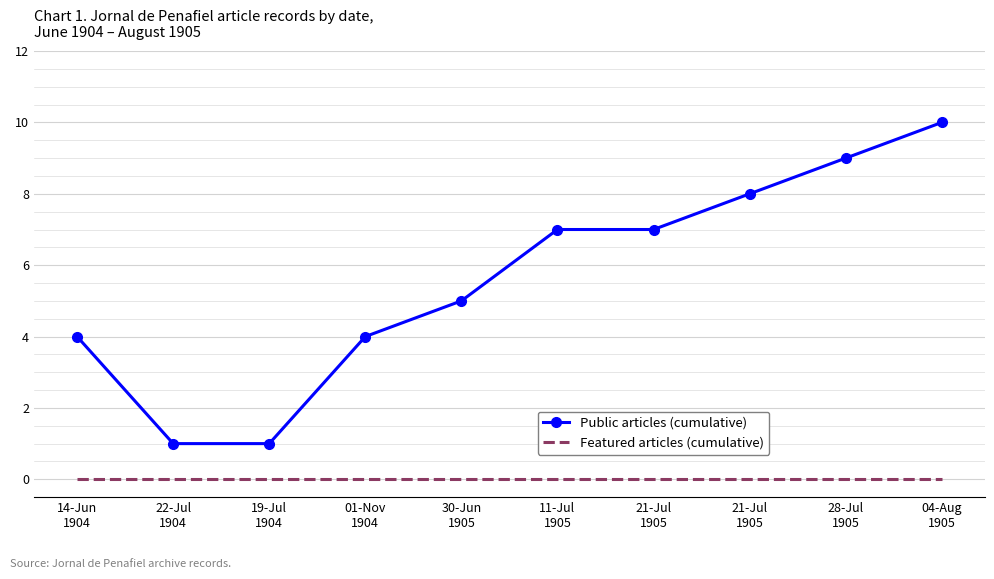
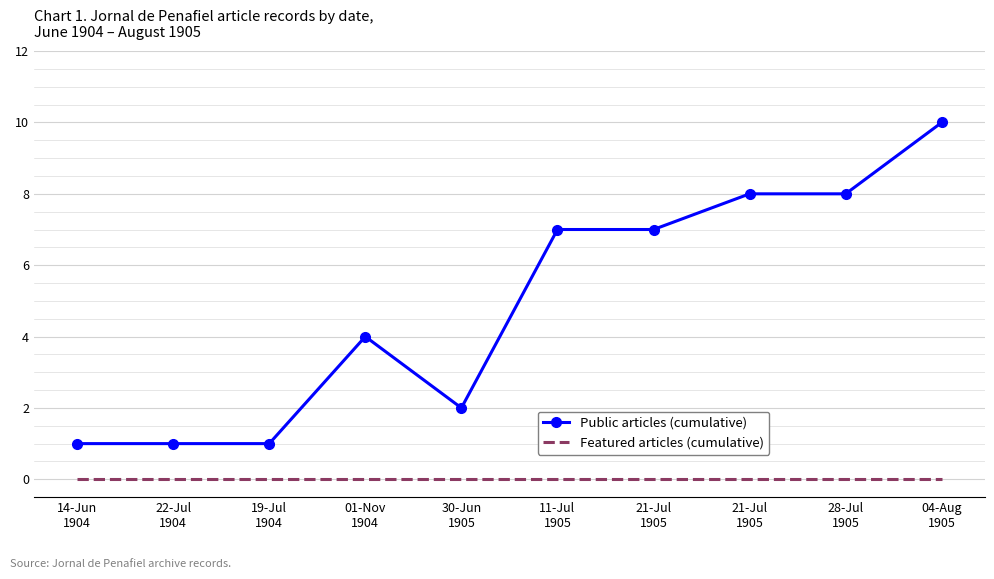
  {
    "Public articles (cumulative)": {
-     "14-Jun 1904": 4,
+     "14-Jun 1904": 1,
      "22-Jul 1904": 1,
      "19-Jul 1904": 1,
      "01-Nov 1904": 4,
-     "30-Jun 1905": 5,
+     "30-Jun 1905": 2,
      "11-Jul 1905": 7,
-     "28-Jul 1905": 9,
+     "28-Jul 1905": 8,
      "04-Aug 1905": 10
    },
    "Featured articles (cumulative)": {
      "14-Jun 1904": 0,
      "22-Jul 1904": 0,
      "19-Jul 1904": 0,
      "01-Nov 1904": 0,
      "30-Jun 1905": 0,
      "11-Jul 1905": 0,
      "28-Jul 1905": 0,
      "04-Aug 1905": 0
    }
  }
